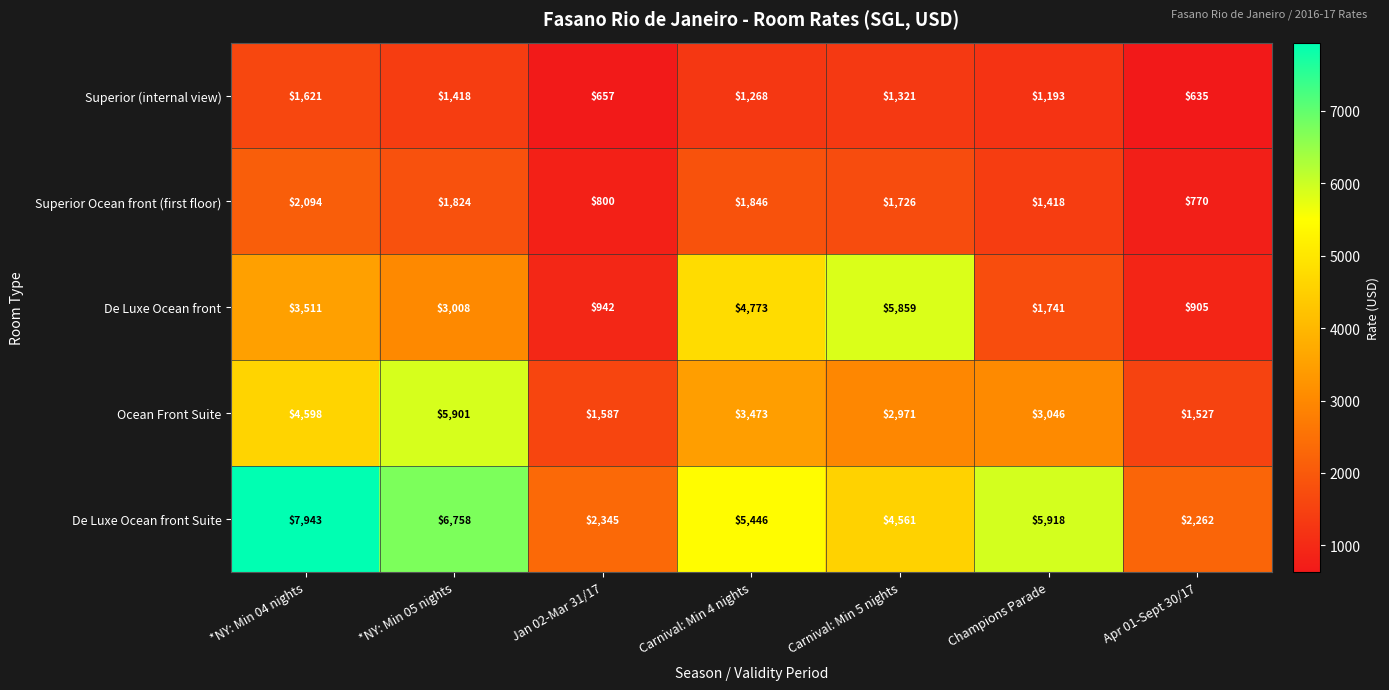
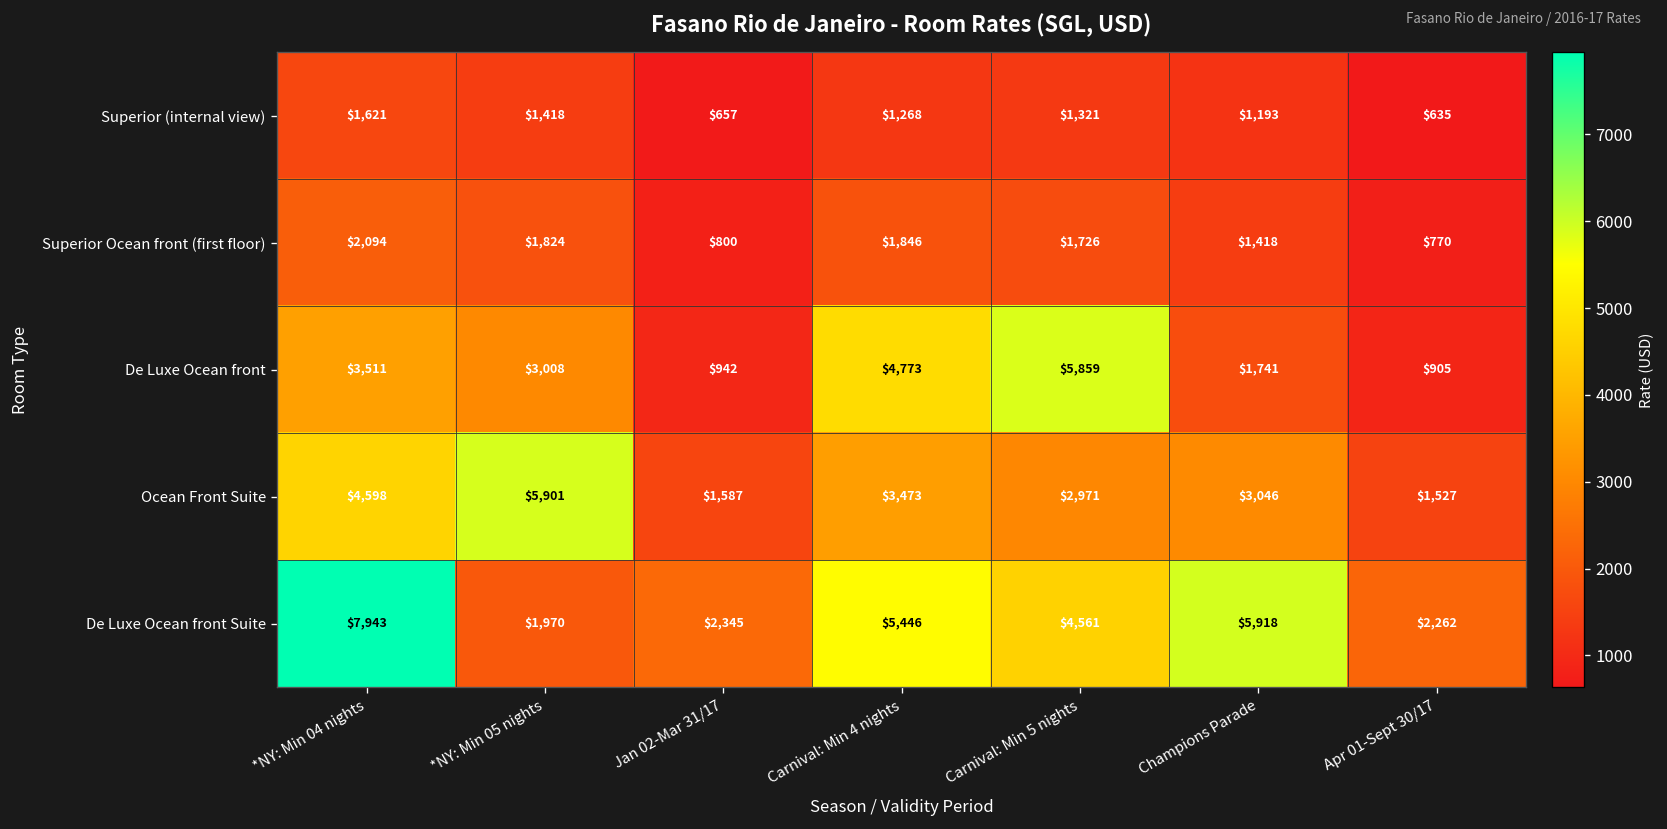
  {
    "Superior (internal view)": {
      "*NY: Min 04 nights": "$1,621",
      "*NY: Min 05 nights": "$1,418",
      "Jan 02-Mar 31/17": "$657",
      "Carnival: Min 4 nights": "$1,268",
      "Carnival: Min 5 nights": "$1,321",
      "Champions Parade": "$1,193",
      "Apr 01-Sept 30/17": "$635"
    },
    "Superior Ocean front (first floor)": {
      "*NY: Min 04 nights": "$2,094",
      "*NY: Min 05 nights": "$1,824",
      "Jan 02-Mar 31/17": "$800",
      "Carnival: Min 4 nights": "$1,846",
      "Carnival: Min 5 nights": "$1,726",
      "Champions Parade": "$1,418",
      "Apr 01-Sept 30/17": "$770"
    },
    "De Luxe Ocean front": {
      "*NY: Min 04 nights": "$3,511",
      "*NY: Min 05 nights": "$3,008",
      "Jan 02-Mar 31/17": "$942",
      "Carnival: Min 4 nights": "$4,773",
      "Carnival: Min 5 nights": "$5,859",
      "Champions Parade": "$1,741",
      "Apr 01-Sept 30/17": "$905"
    },
    "Ocean Front Suite": {
      "*NY: Min 04 nights": "$4,598",
      "*NY: Min 05 nights": "$5,901",
      "Jan 02-Mar 31/17": "$1,587",
      "Carnival: Min 4 nights": "$3,473",
      "Carnival: Min 5 nights": "$2,971",
      "Champions Parade": "$3,046",
      "Apr 01-Sept 30/17": "$1,527"
    },
    "De Luxe Ocean front Suite": {
      "*NY: Min 04 nights": "$7,943",
-     "*NY: Min 05 nights": "$6,758",
+     "*NY: Min 05 nights": "$1,970",
      "Jan 02-Mar 31/17": "$2,345",
      "Carnival: Min 4 nights": "$5,446",
      "Carnival: Min 5 nights": "$4,561",
      "Champions Parade": "$5,918",
      "Apr 01-Sept 30/17": "$2,262"
    }
  }
